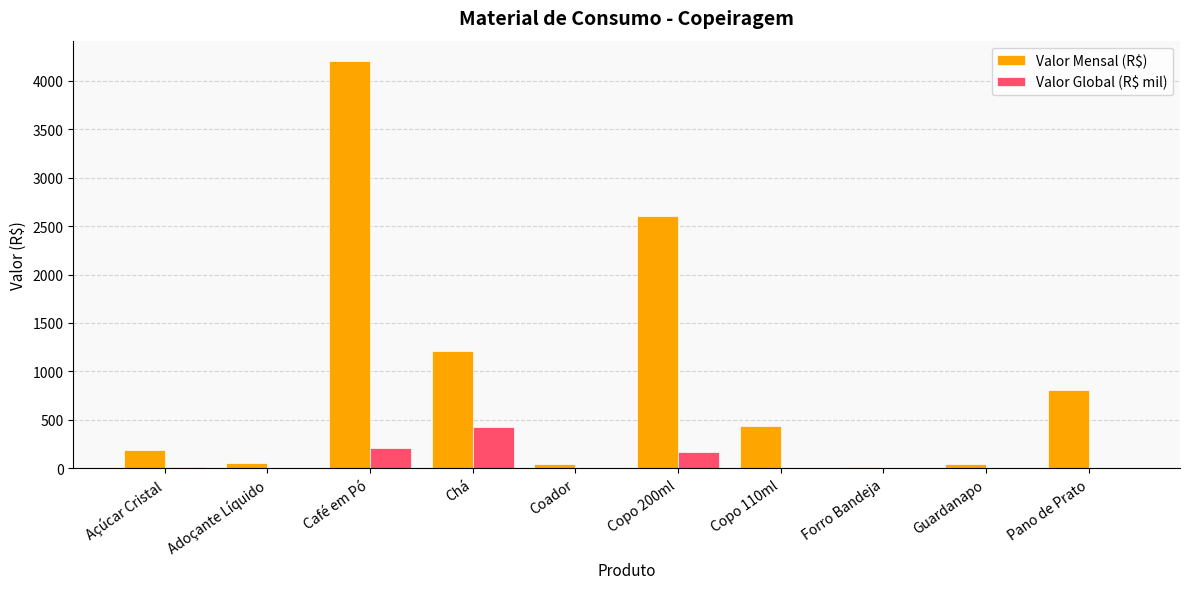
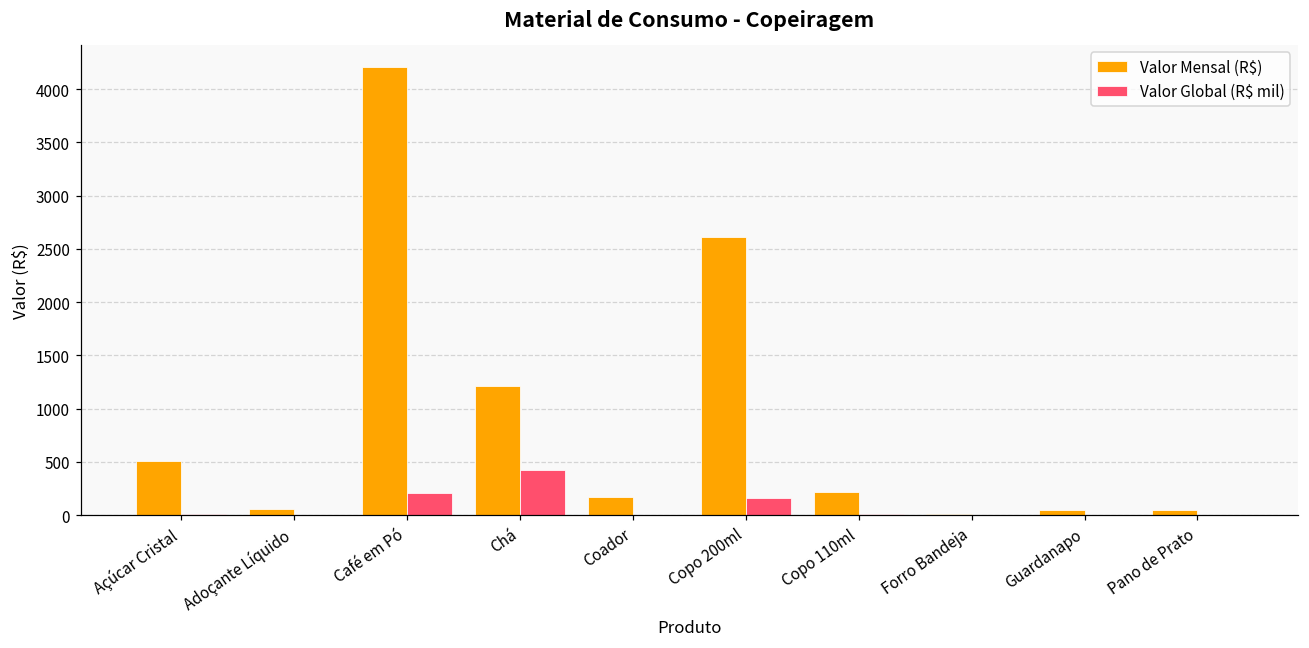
  {
    "Valor Mensal (R$)": {
-     "Açúcar Cristal": 200,
+     "Açúcar Cristal": 500,
      "Adoçante Líquido": 100,
      "Café em Pó": 4200,
      "Chá": 1200,
-     "Coador": 0,
+     "Coador": 200,
      "Copo 200ml": 2600,
-     "Copo 110ml": 400,
+     "Copo 110ml": 200,
      "Guardanapo": 0,
-     "Pano de Prato": 800
+     "Pano de Prato": 0
    },
    "Valor Global (R$ mil)": {
      "Café em Pó": 200,
      "Chá": 400,
      "Copo 200ml": 200
    }
  }
